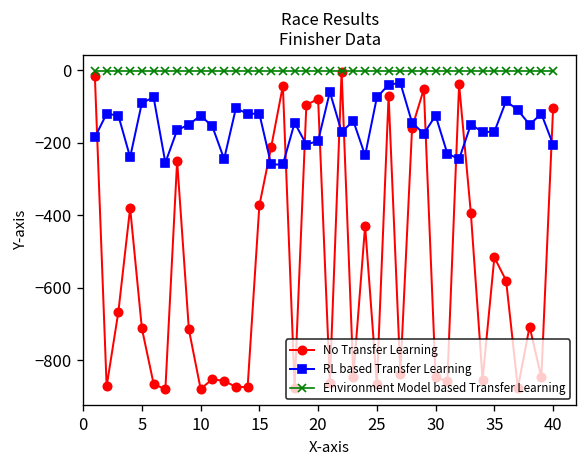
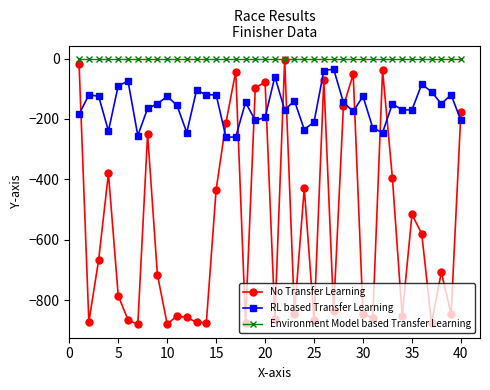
  {
    "No Transfer Learning": {
-     "5": -710,
+     "5": -790,
      "10": -880,
-     "15": -370,
+     "15": -430,
      "20": -80,
      "35": -520,
-     "40": -110
+     "40": -180
    },
    "RL based Transfer Learning": {
      "5": -90,
      "10": -130,
      "15": -120,
      "20": -200,
-     "25": -80,
+     "25": -210,
      "30": -130,
      "35": -170,
      "40": -210
    },
    "Environment Model based Transfer Learning": {
      "5": 0,
      "10": 0,
      "15": 0,
      "20": 0,
      "25": 0,
      "30": 0,
      "35": 0,
      "40": 0
    }
  }
